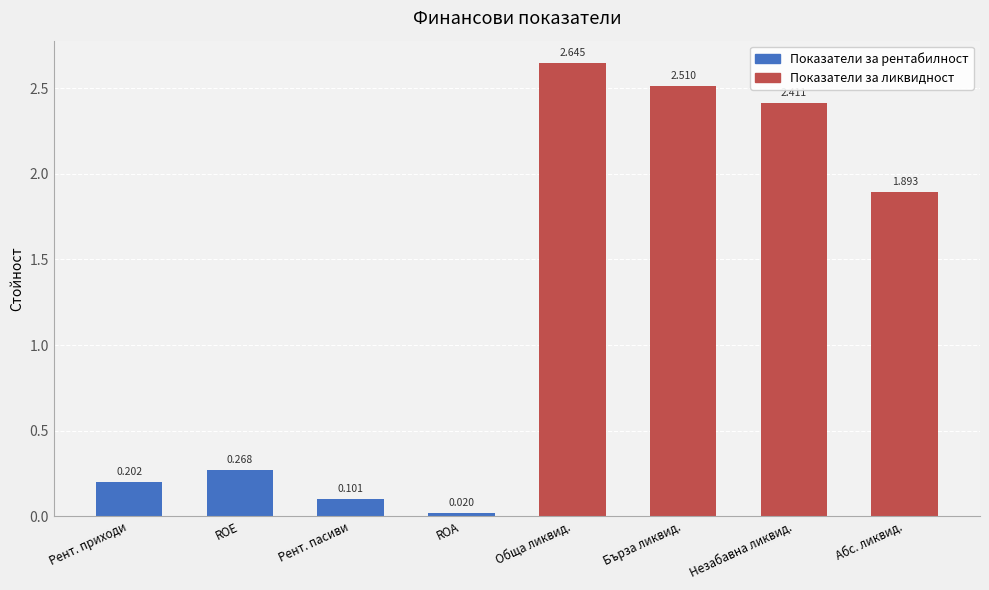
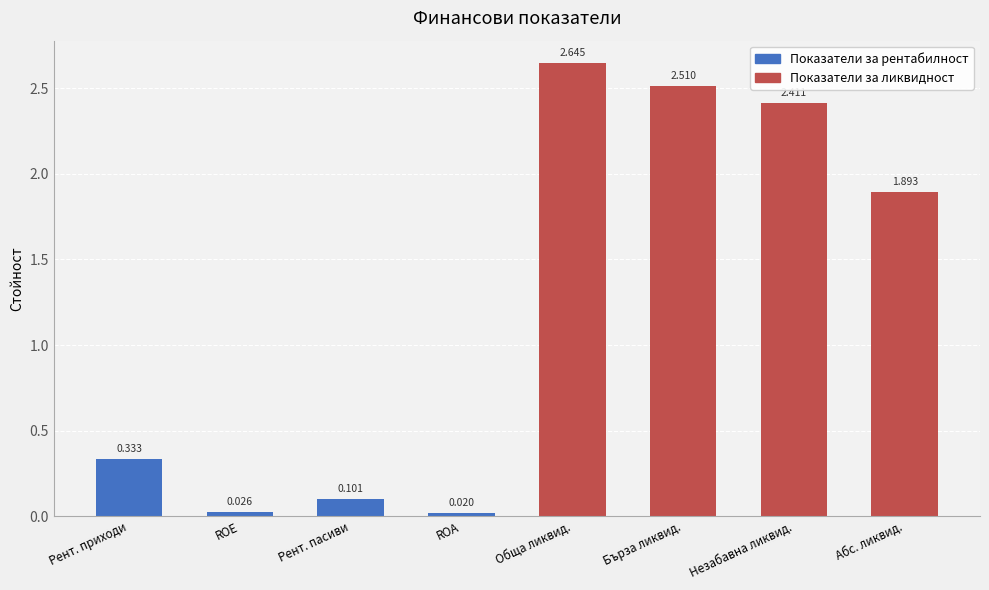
  {
-   "Рент. приходи": 0.202,
-   "ROE": 0.268,
+   "Рент. приходи": 0.333,
+   "ROE": 0.026,
    "Рент. пасиви": 0.101,
    "ROA": 0.020,
    "Обща ликвид.": 2.645,
    "Бърза ликвид.": 2.510,
    "Абс. ликвид.": 1.893
  }
